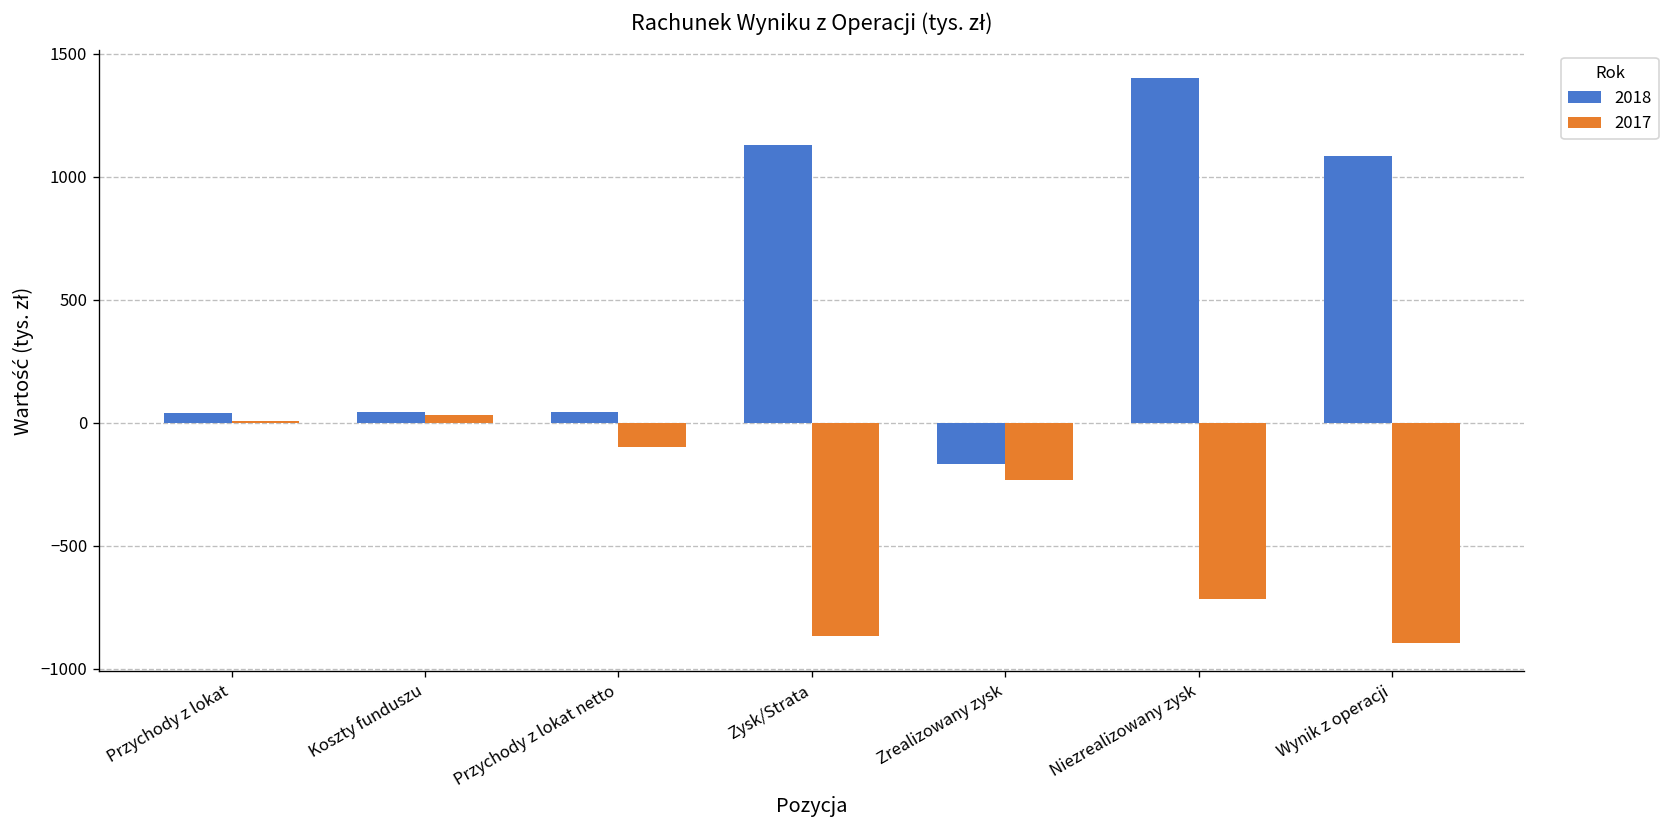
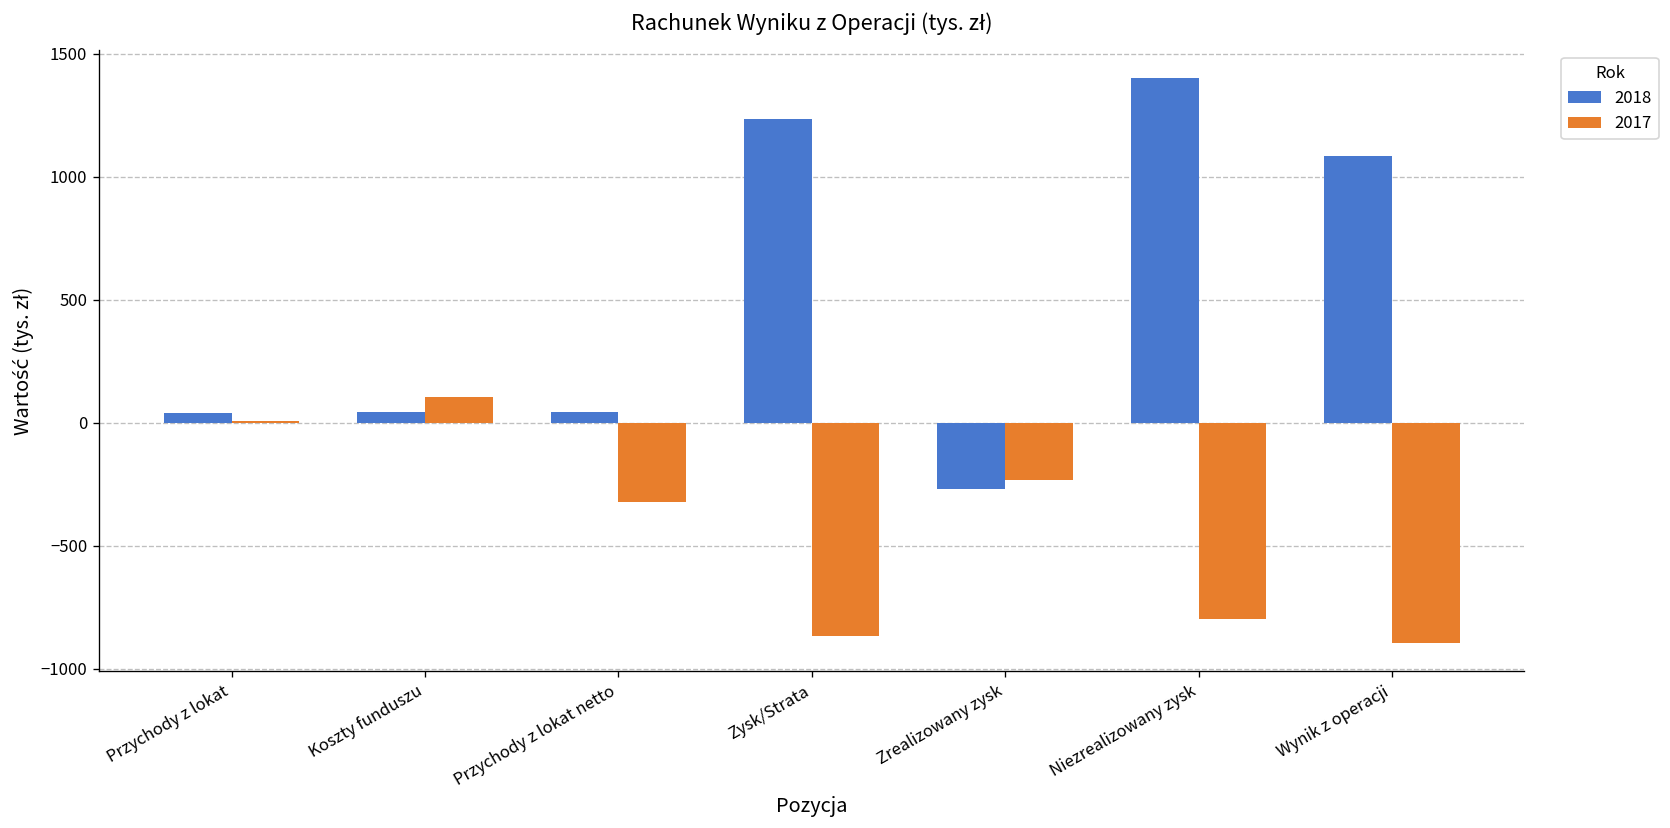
  {
    "2018": {
      "Przychody z lokat": 40,
      "Koszty funduszu": 40,
      "Przychody z lokat netto": 40,
-     "Zysk/Strata": 1130,
-     "Zrealizowany zysk": -170,
+     "Zysk/Strata": 1230,
+     "Zrealizowany zysk": -270,
      "Niezrealizowany zysk": 1400,
      "Wynik z operacji": 1090
    },
    "2017": {
-     "Koszty funduszu": 30,
-     "Przychody z lokat netto": -100,
+     "Koszty funduszu": 100,
+     "Przychody z lokat netto": -320,
      "Zysk/Strata": -870,
      "Zrealizowany zysk": -230,
-     "Niezrealizowany zysk": -720,
+     "Niezrealizowany zysk": -800,
      "Wynik z operacji": -900
    }
  }
